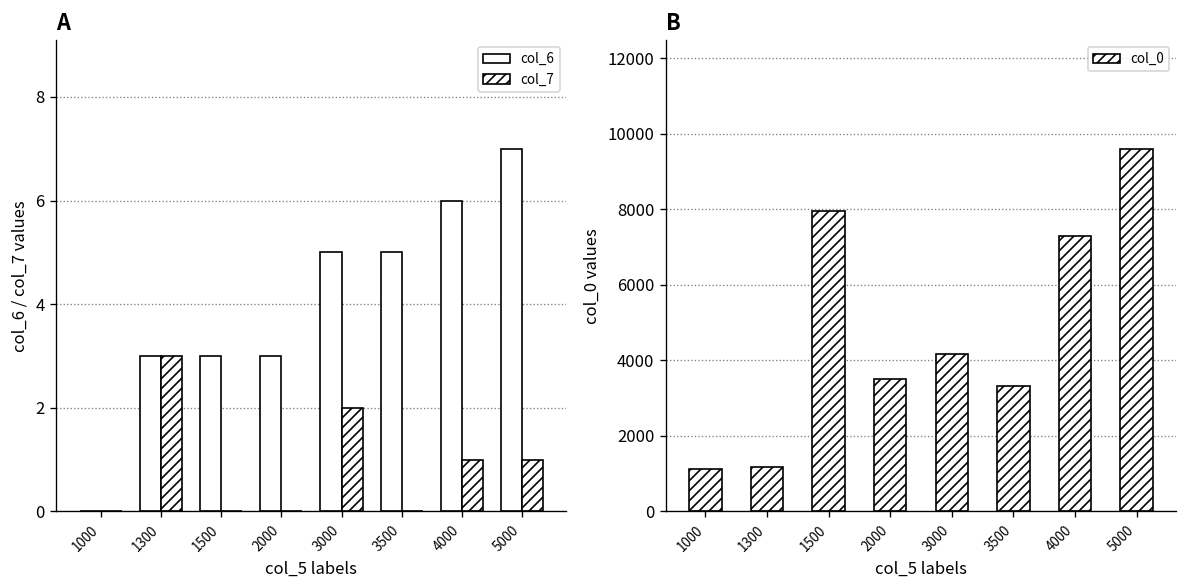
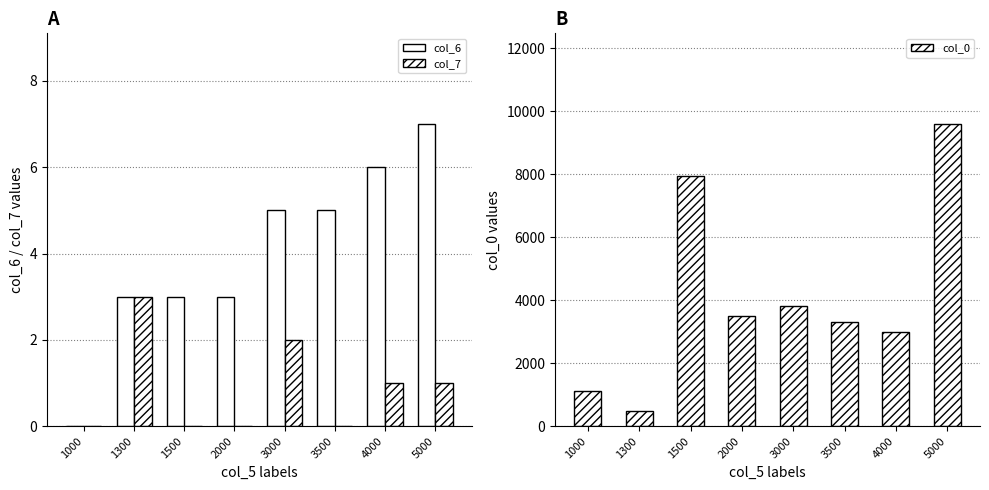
  {
    "B": {
      "1000": 1100,
-     "1300": 1200,
+     "1300": 500,
      "1500": 8000,
      "2000": 3500,
-     "3000": 4200,
+     "3000": 3800,
      "3500": 3300,
-     "4000": 7300,
+     "4000": 3000,
      "5000": 9600
    }
  }
